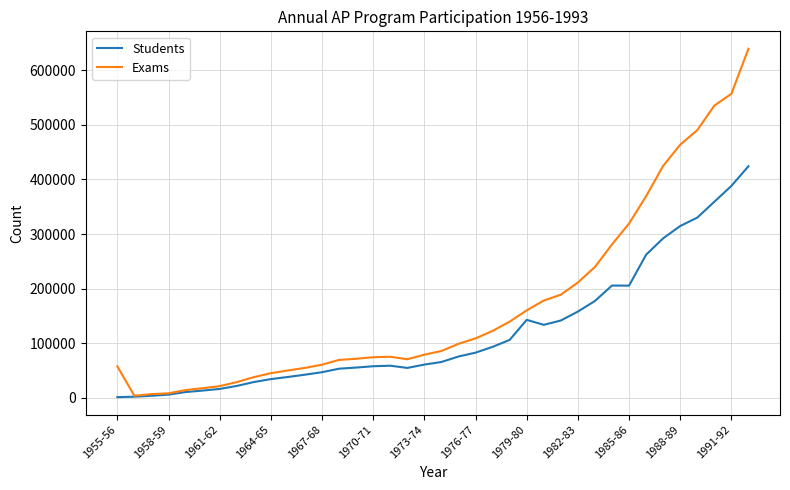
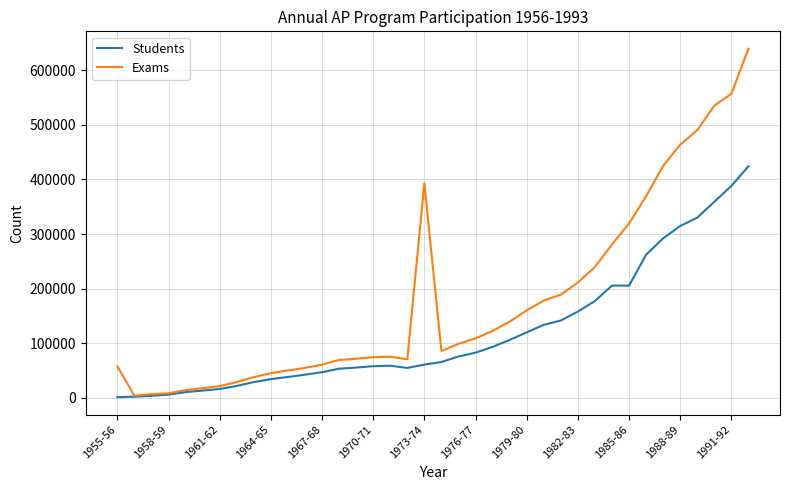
  {
    "Students": {
      "1955-56": 0,
      "1961-62": 20000,
      "1964-65": 30000,
      "1967-68": 50000,
      "1970-71": 60000,
      "1973-74": 60000,
      "1976-77": 80000,
-     "1979-80": 140000,
+     "1979-80": 120000,
      "1982-83": 160000,
      "1985-86": 210000,
      "1988-89": 310000,
      "1991-92": 390000
    },
    "Exams": {
      "1955-56": 60000,
      "1961-62": 20000,
      "1964-65": 50000,
      "1967-68": 60000,
      "1970-71": 70000,
-     "1973-74": 80000,
+     "1973-74": 390000,
      "1976-77": 110000,
      "1979-80": 160000,
      "1982-83": 210000,
      "1985-86": 320000,
      "1988-89": 460000,
      "1991-92": 560000
    }
  }
